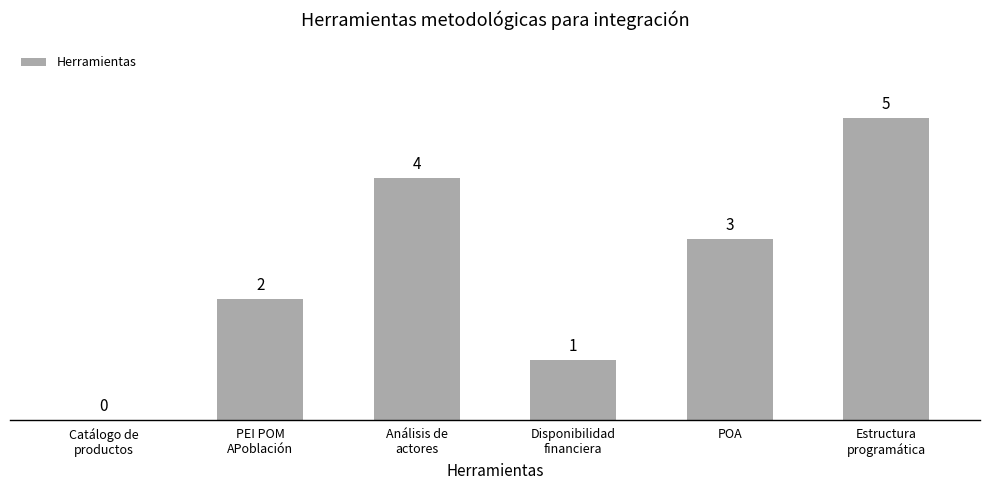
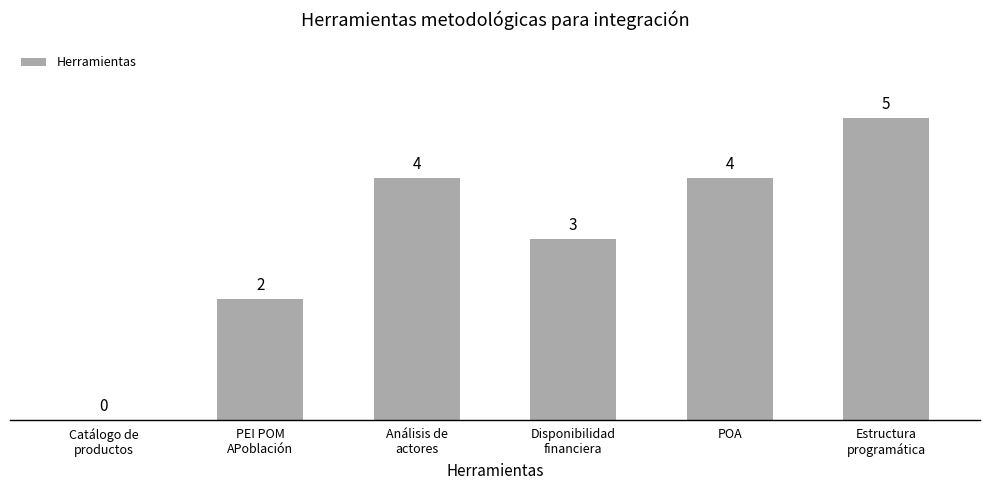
  {
    "Catálogo de productos": 0,
    "PEI POM APoblación": 2,
    "Análisis de actores": 4,
-   "Disponibilidad financiera": 1,
-   "POA": 3,
+   "Disponibilidad financiera": 3,
+   "POA": 4,
    "Estructura programática": 5
  }
